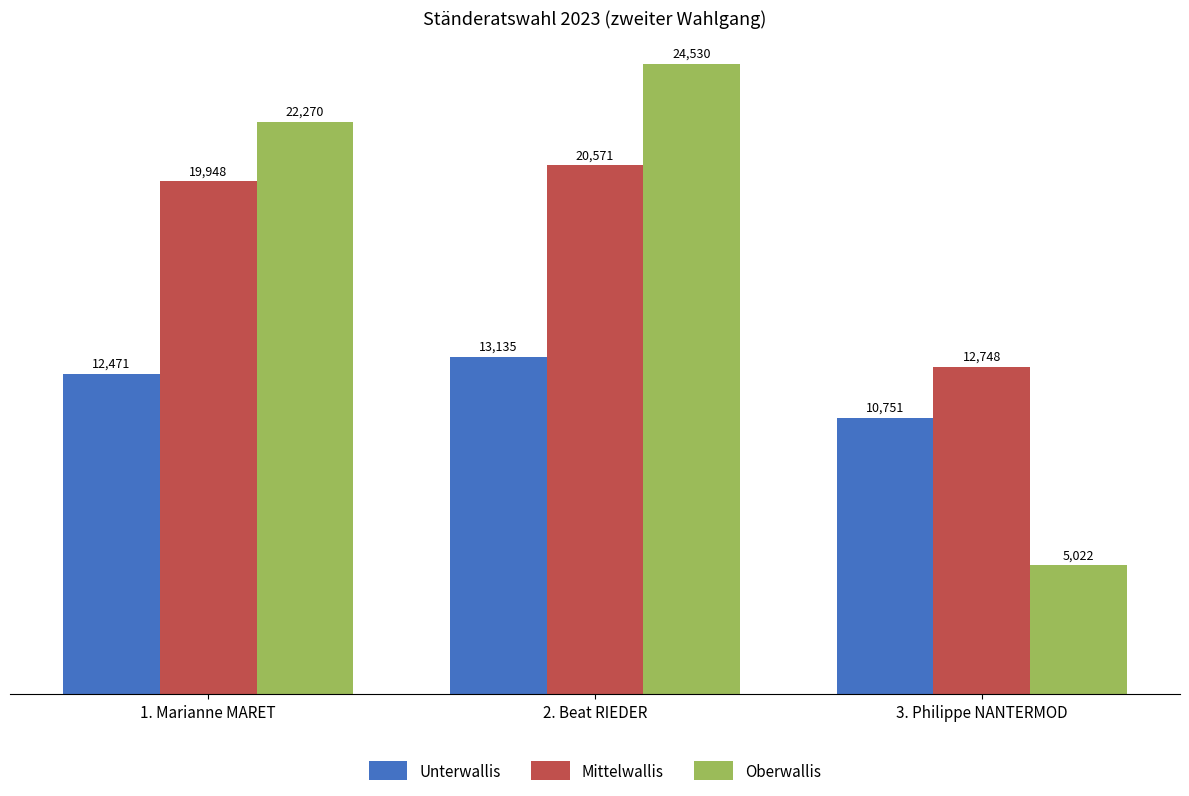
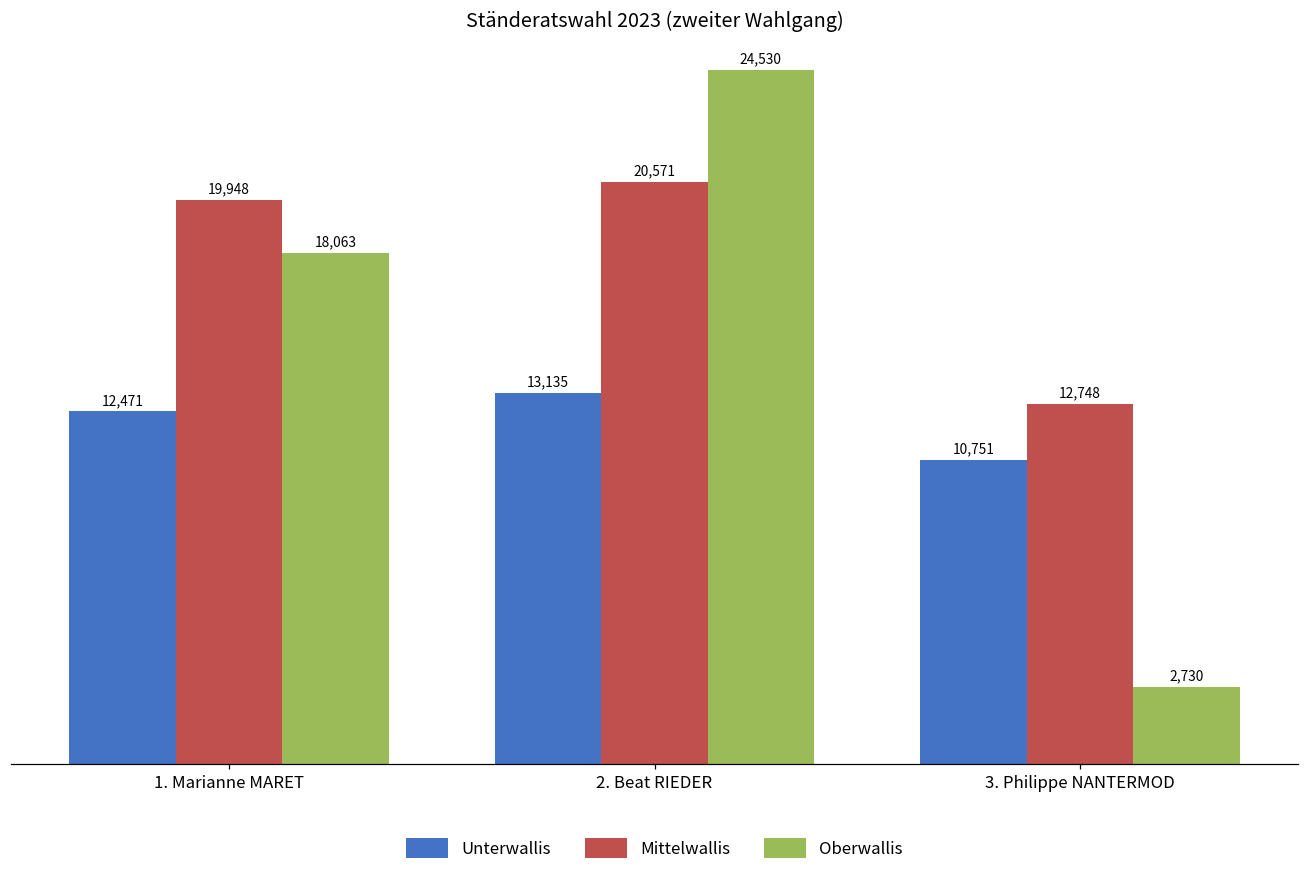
  {
    "Unterwallis": {
      "1. Marianne MARET": "12,471",
      "2. Beat RIEDER": "13,135",
      "3. Philippe NANTERMOD": "10,751"
    },
    "Mittelwallis": {
      "1. Marianne MARET": "19,948",
      "2. Beat RIEDER": "20,571",
      "3. Philippe NANTERMOD": "12,748"
    },
    "Oberwallis": {
-     "1. Marianne MARET": "22,270",
+     "1. Marianne MARET": "18,063",
      "2. Beat RIEDER": "24,530",
-     "3. Philippe NANTERMOD": "5,022"
+     "3. Philippe NANTERMOD": "2,730"
    }
  }
